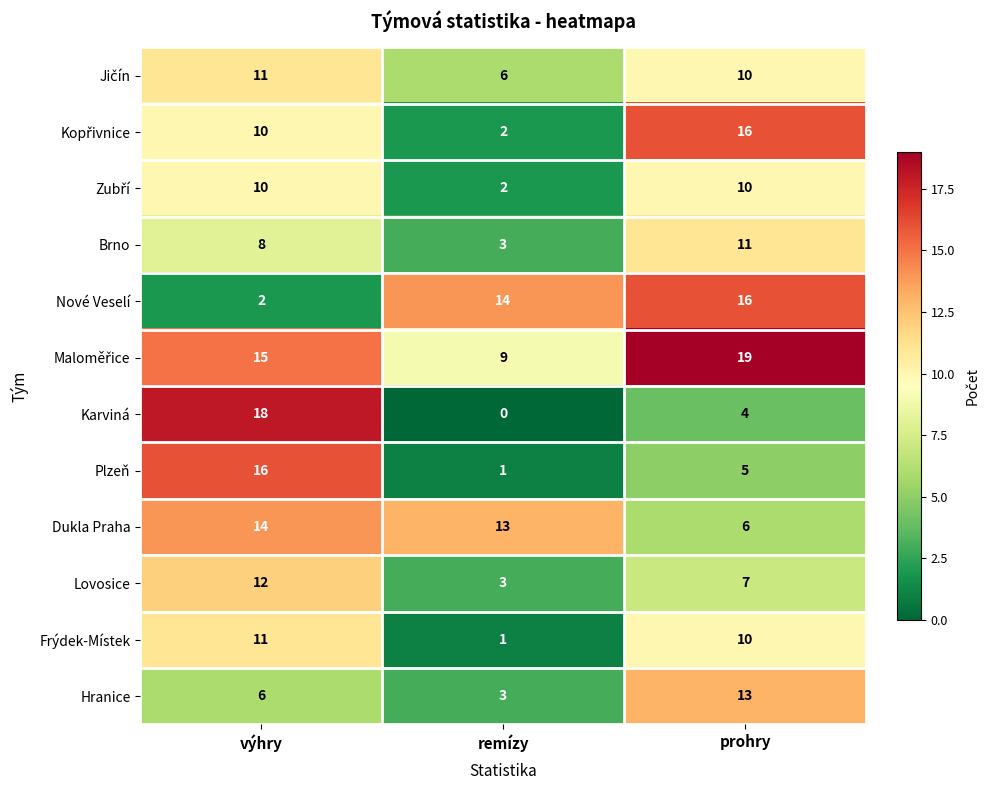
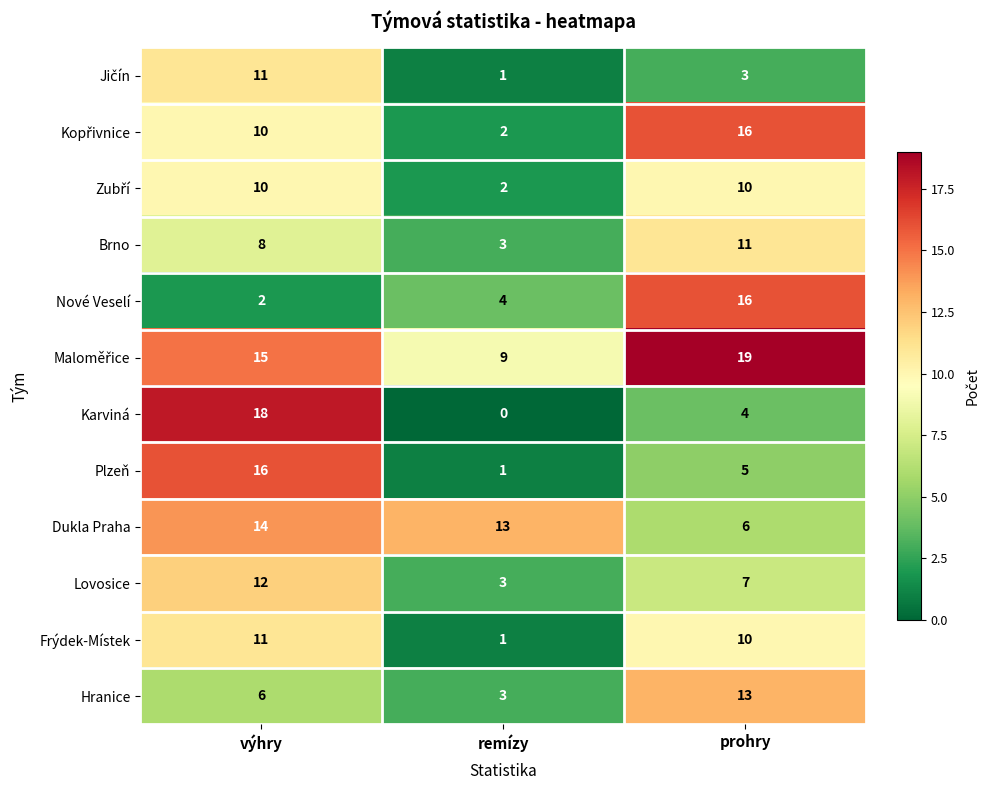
  {
    "Jičín": {
      "výhry": 11,
-     "remízy": 6,
-     "prohry": 10
+     "remízy": 1,
+     "prohry": 3
    },
    "Kopřivnice": {
      "výhry": 10,
      "remízy": 2,
      "prohry": 16
    },
    "Zubří": {
      "výhry": 10,
      "remízy": 2,
      "prohry": 10
    },
    "Brno": {
      "výhry": 8,
      "remízy": 3,
      "prohry": 11
    },
    "Nové Veselí": {
      "výhry": 2,
-     "remízy": 14,
+     "remízy": 4,
      "prohry": 16
    },
    "Maloměřice": {
      "výhry": 15,
      "remízy": 9,
      "prohry": 19
    },
    "Karviná": {
      "výhry": 18,
      "remízy": 0,
      "prohry": 4
    },
    "Plzeň": {
      "výhry": 16,
      "remízy": 1,
      "prohry": 5
    },
    "Dukla Praha": {
      "výhry": 14,
      "remízy": 13,
      "prohry": 6
    },
    "Lovosice": {
      "výhry": 12,
      "remízy": 3,
      "prohry": 7
    },
    "Frýdek-Místek": {
      "výhry": 11,
      "remízy": 1,
      "prohry": 10
    },
    "Hranice": {
      "výhry": 6,
      "remízy": 3,
      "prohry": 13
    }
  }
